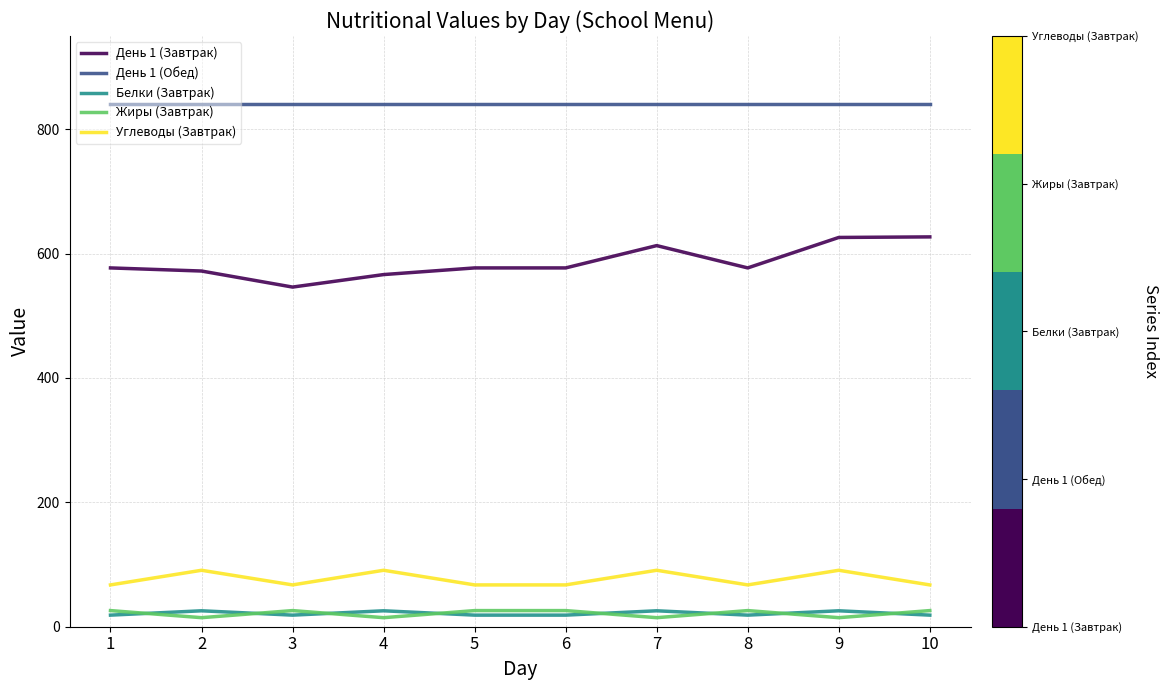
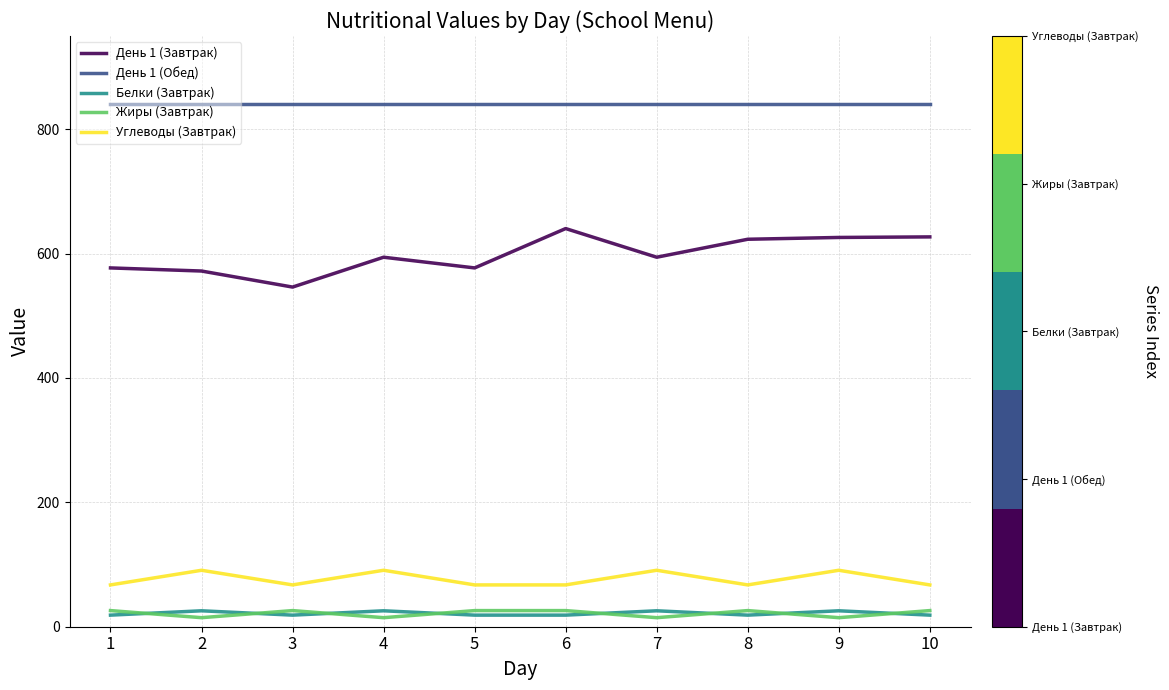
  {
    "День 1 (Завтрак)": {
      "1": 580,
      "2": 570,
      "3": 550,
-     "4": 570,
+     "4": 590,
      "5": 580,
-     "6": 580,
-     "7": 610,
-     "8": 580,
+     "6": 640,
+     "7": 590,
+     "8": 620,
      "9": 630,
      "10": 630
    },
    "День 1 (Обед)": {
      "3": 840,
      "4": 840,
      "5": 840,
      "6": 840,
      "7": 840,
      "8": 840,
      "9": 840,
      "10": 840
    },
    "Белки (Завтрак)": {
      "1": 20,
      "2": 30,
      "3": 20,
      "4": 30,
      "5": 20,
      "6": 20,
      "7": 30,
      "8": 20,
      "9": 30,
      "10": 20
    },
    "Жиры (Завтрак)": {
      "1": 30,
      "2": 10,
      "3": 30,
      "4": 10,
      "5": 30,
      "6": 30,
      "7": 10,
      "8": 30,
      "9": 10,
      "10": 30
    },
    "Углеводы (Завтрак)": {
      "1": 70,
      "2": 90,
      "3": 70,
      "4": 90,
      "5": 70,
      "6": 70,
      "7": 90,
      "8": 70,
      "9": 90,
      "10": 70
    }
  }
